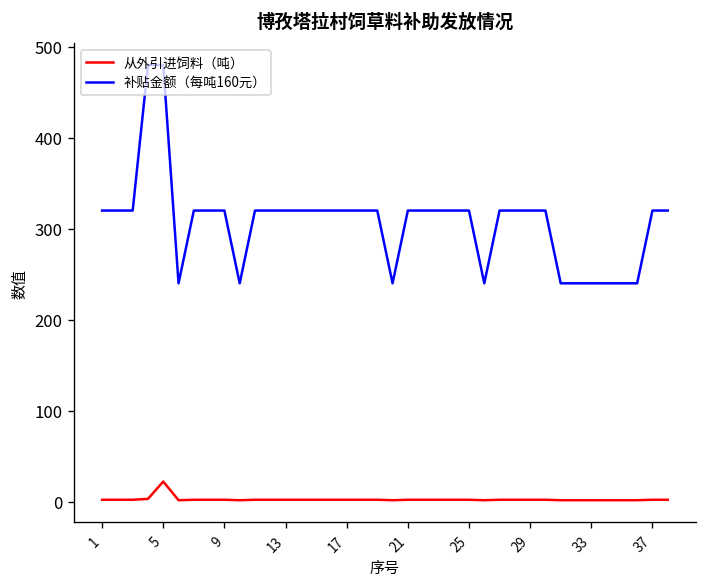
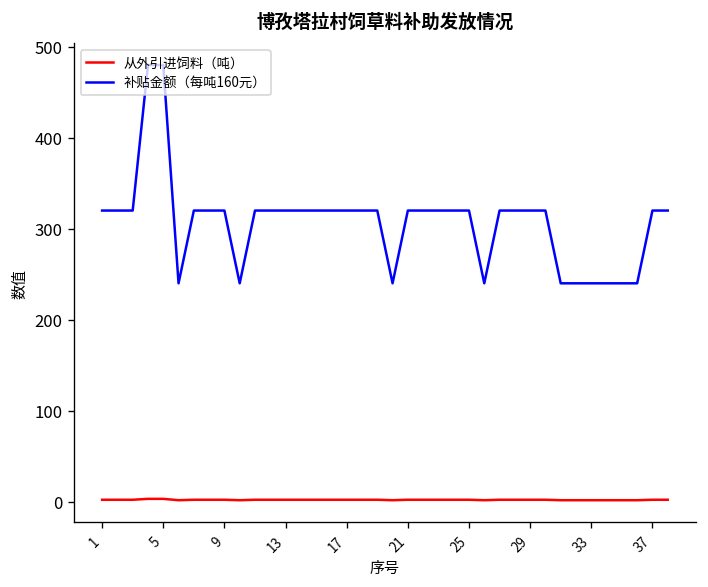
  {
    "从外引进饲料（吨）": {
      "1": 0,
-     "5": 20,
+     "5": 0,
      "9": 0,
      "13": 0,
      "17": 0,
      "21": 0,
      "25": 0,
      "29": 0,
      "33": 0,
      "37": 0
    },
    "补贴金额（每吨160元）": {
      "1": 320,
      "9": 320,
      "13": 320,
      "17": 320,
      "21": 320,
      "25": 320,
      "29": 320,
      "33": 240,
      "37": 320
    }
  }
